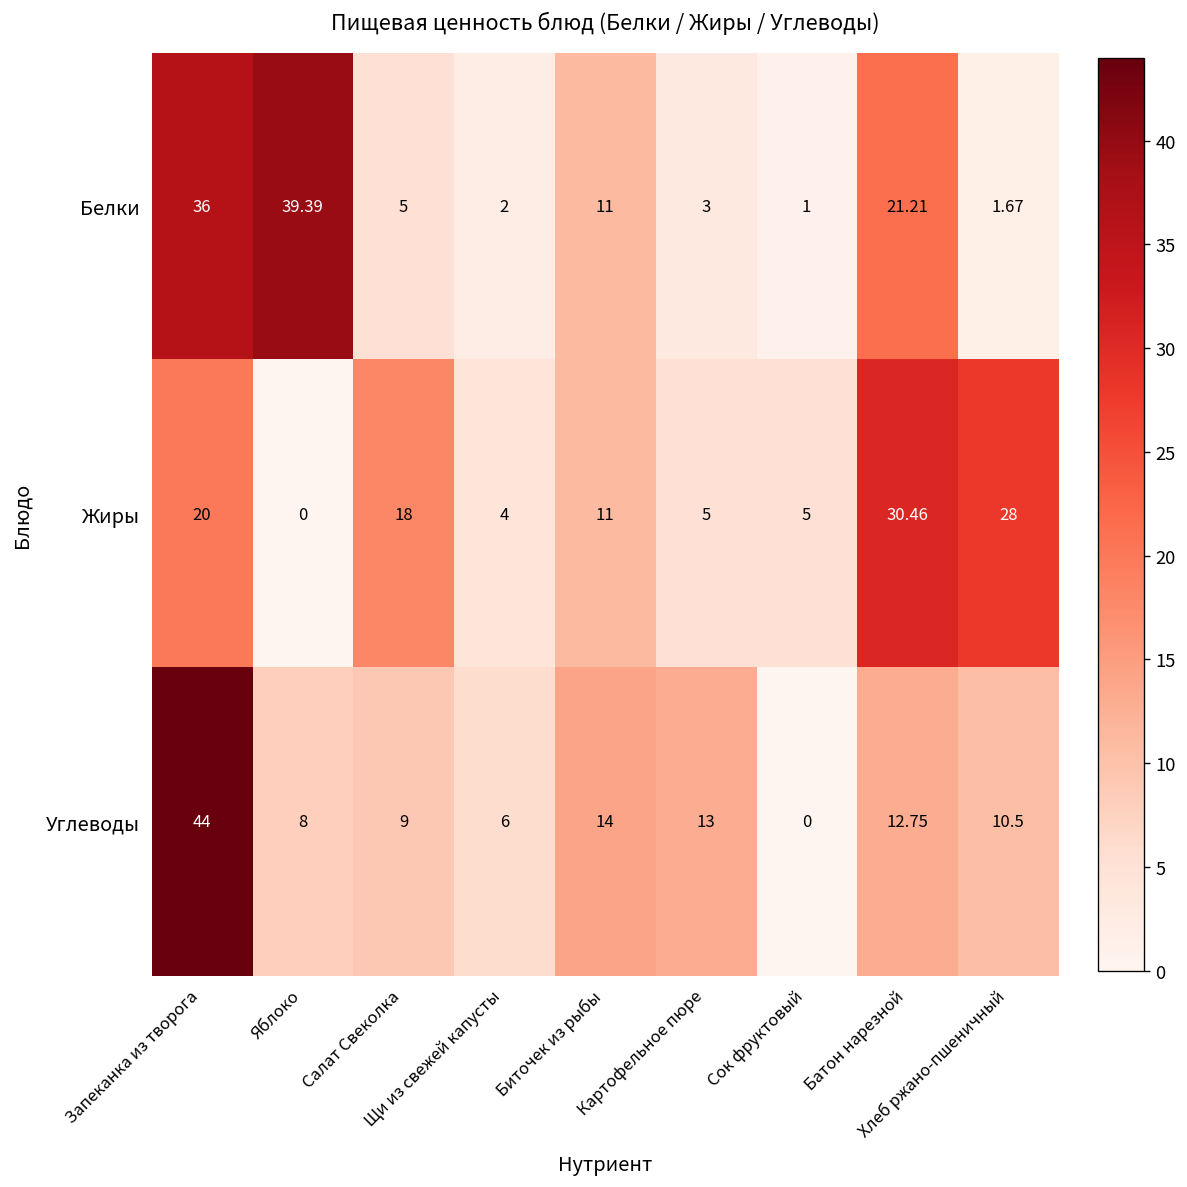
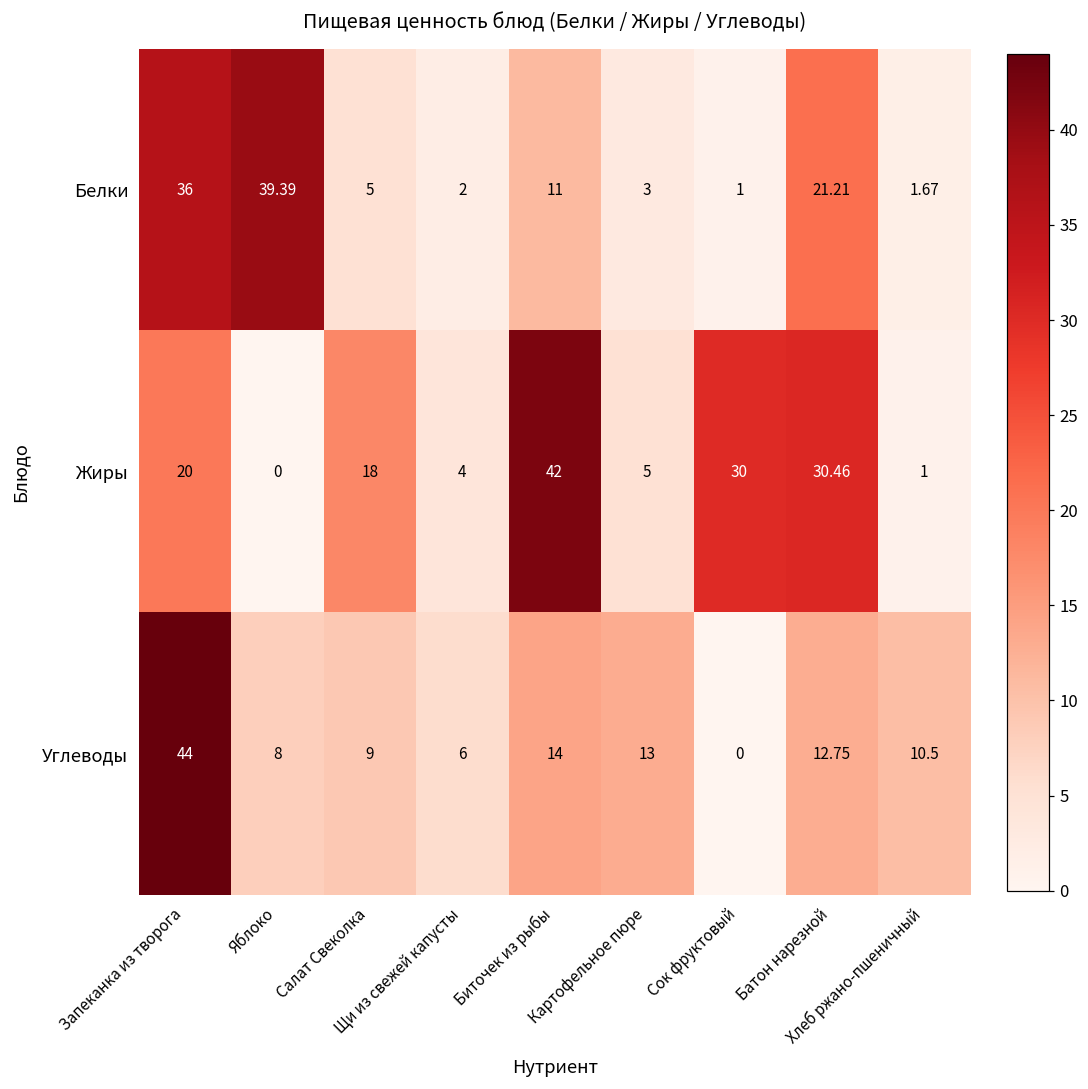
  {
    "Белки": {
      "Запеканка из творога": 36,
      "Яблоко": 39.39,
      "Салат Свеколка": 5,
      "Щи из свежей капусты": 2,
      "Биточек из рыбы": 11,
      "Картофельное пюре": 3,
      "Сок фруктовый": 1,
      "Батон нарезной": 21.21,
      "Хлеб ржано-пшеничный": 1.67
    },
    "Жиры": {
      "Запеканка из творога": 20,
      "Яблоко": 0,
      "Салат Свеколка": 18,
      "Щи из свежей капусты": 4,
-     "Биточек из рыбы": 11,
+     "Биточек из рыбы": 42,
      "Картофельное пюре": 5,
-     "Сок фруктовый": 5,
+     "Сок фруктовый": 30,
      "Батон нарезной": 30.46,
-     "Хлеб ржано-пшеничный": 28
+     "Хлеб ржано-пшеничный": 1
    },
    "Углеводы": {
      "Запеканка из творога": 44,
      "Яблоко": 8,
      "Салат Свеколка": 9,
      "Щи из свежей капусты": 6,
      "Биточек из рыбы": 14,
      "Картофельное пюре": 13,
      "Сок фруктовый": 0,
      "Батон нарезной": 12.75,
      "Хлеб ржано-пшеничный": 10.5
    }
  }
